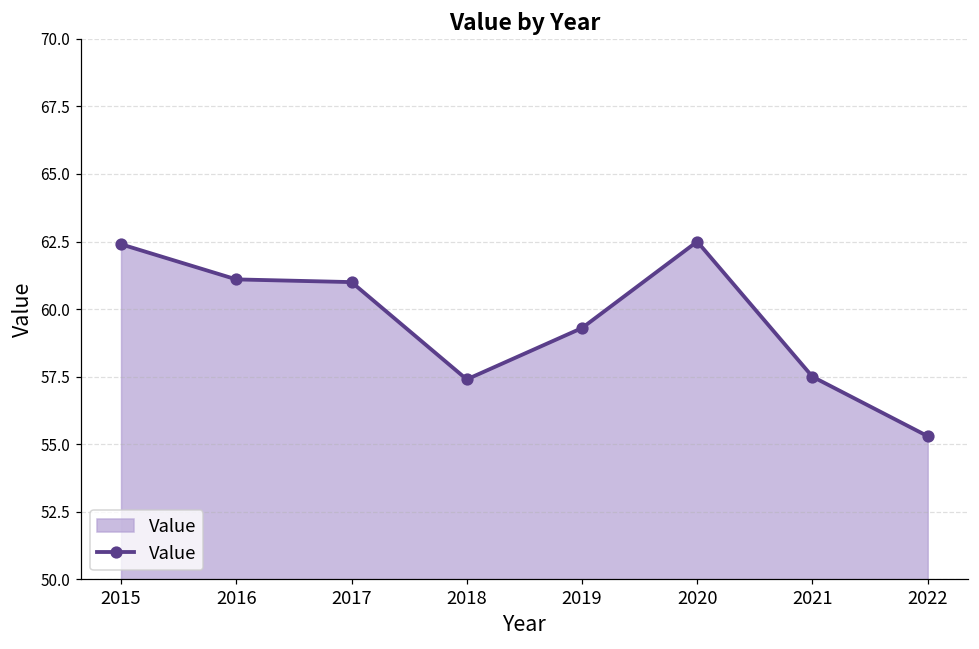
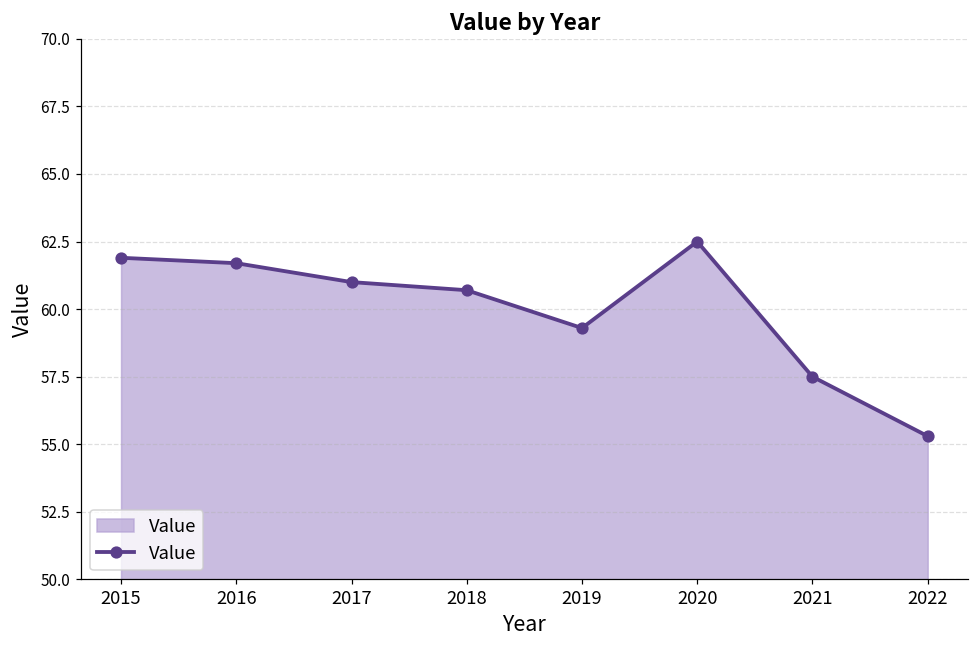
  {
-   "2015": 62.4,
-   "2016": 61.1,
+   "2015": 61.9,
+   "2016": 61.7,
    "2017": 61.0,
-   "2018": 57.4,
+   "2018": 60.7,
    "2019": 59.3,
    "2020": 62.5,
    "2021": 57.5,
    "2022": 55.3
  }
